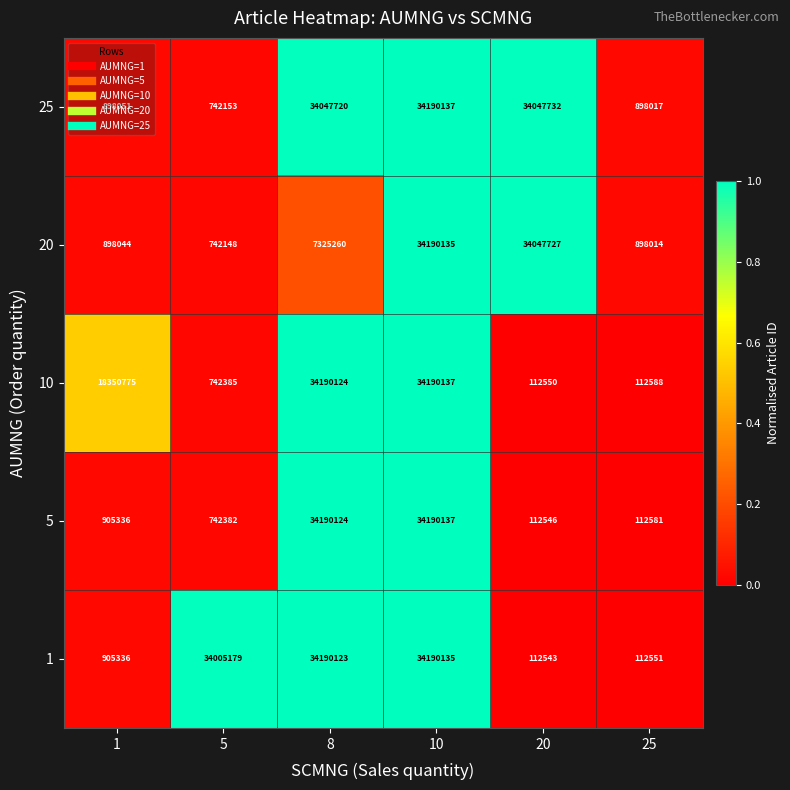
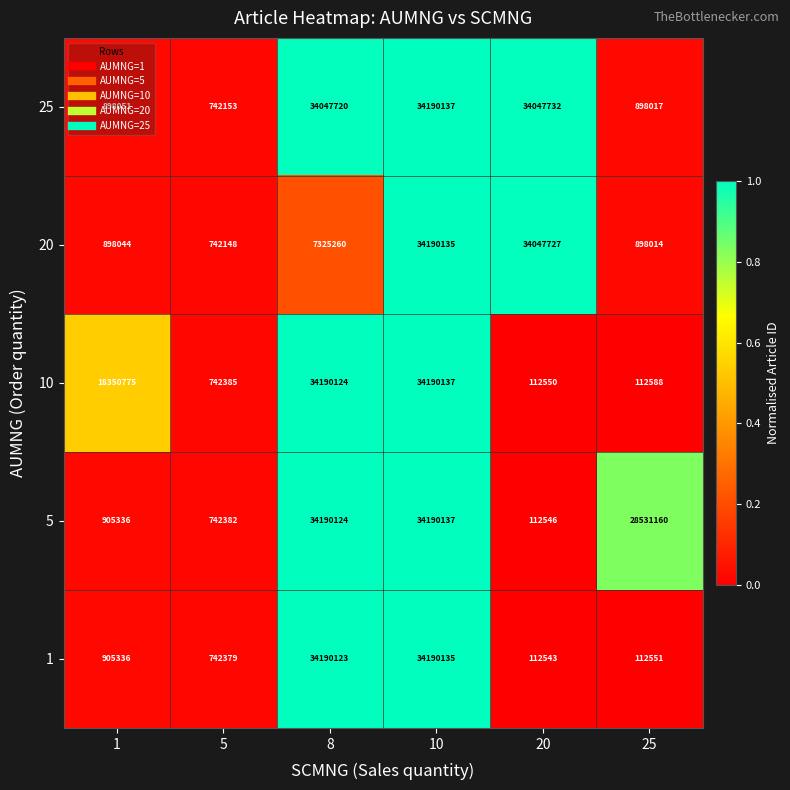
  {
    "25": {
      "5": 742153,
      "8": 34047720,
      "10": 34190137,
      "20": 34047732,
      "25": 898017
    },
    "20": {
      "1": 898044,
      "5": 742148,
      "8": 7325260,
      "10": 34190135,
      "20": 34047727,
      "25": 898014
    },
    "10": {
      "1": 18350775,
      "5": 742385,
      "8": 34190124,
      "10": 34190137,
      "20": 112550,
      "25": 112588
    },
    "5": {
      "1": 905336,
      "5": 742382,
      "8": 34190124,
      "10": 34190137,
      "20": 112546,
-     "25": 112581
+     "25": 28531160
    },
    "1": {
      "1": 905336,
-     "5": 34005179,
+     "5": 742379,
      "8": 34190123,
      "10": 34190135,
      "20": 112543,
      "25": 112551
    }
  }
